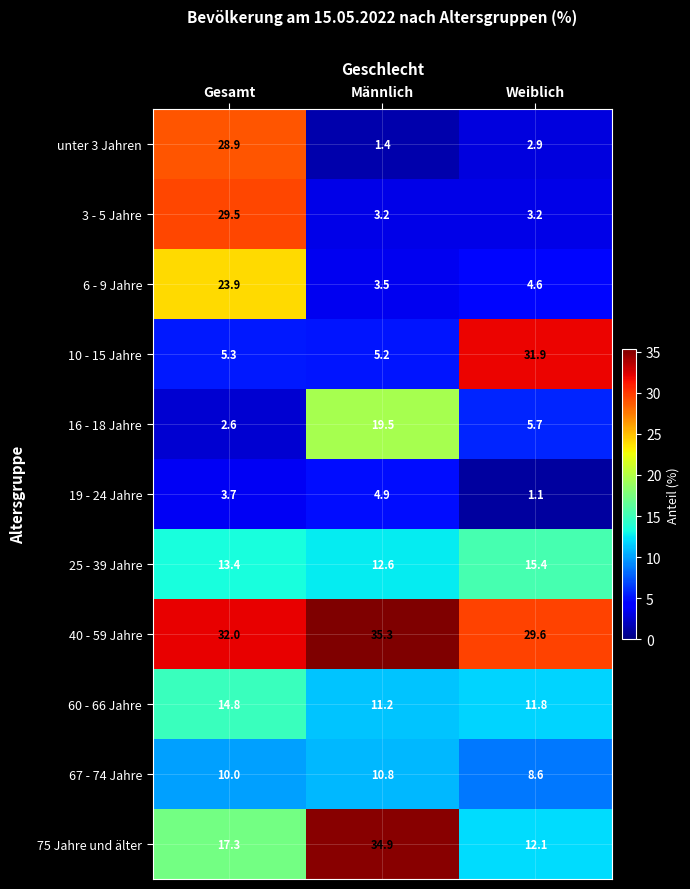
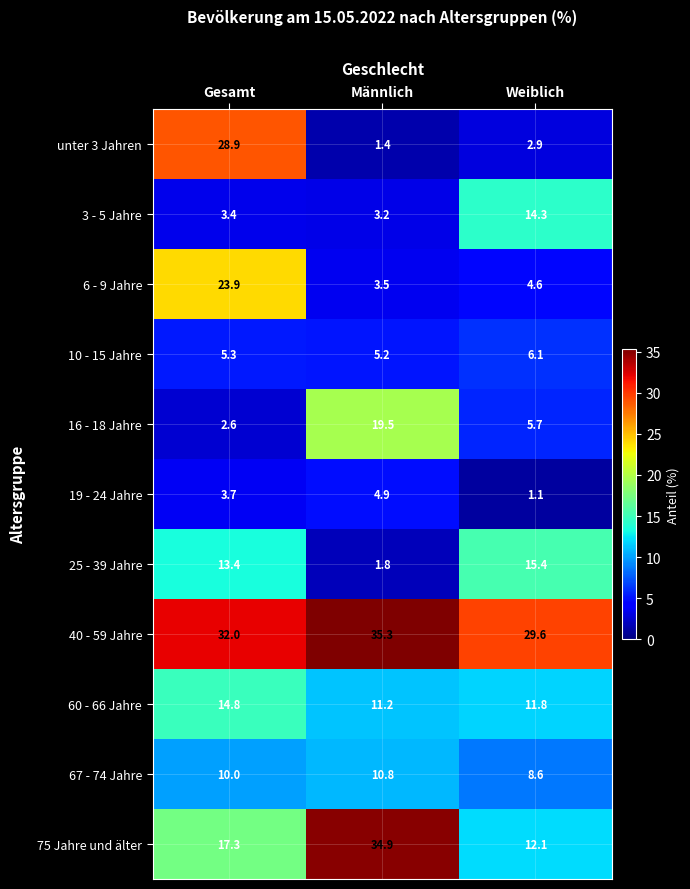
  {
    "unter 3 Jahren": {
      "Gesamt": 28.9,
      "Männlich": 1.4,
      "Weiblich": 2.9
    },
    "3 - 5 Jahre": {
-     "Gesamt": 29.5,
+     "Gesamt": 3.4,
      "Männlich": 3.2,
-     "Weiblich": 3.2
+     "Weiblich": 14.3
    },
    "6 - 9 Jahre": {
      "Gesamt": 23.9,
      "Männlich": 3.5,
      "Weiblich": 4.6
    },
    "10 - 15 Jahre": {
      "Gesamt": 5.3,
      "Männlich": 5.2,
-     "Weiblich": 31.9
+     "Weiblich": 6.1
    },
    "16 - 18 Jahre": {
      "Gesamt": 2.6,
      "Männlich": 19.5,
      "Weiblich": 5.7
    },
    "19 - 24 Jahre": {
      "Gesamt": 3.7,
      "Männlich": 4.9,
      "Weiblich": 1.1
    },
    "25 - 39 Jahre": {
      "Gesamt": 13.4,
-     "Männlich": 12.6,
+     "Männlich": 1.8,
      "Weiblich": 15.4
    },
    "40 - 59 Jahre": {
      "Gesamt": 32.0,
      "Männlich": 35.3,
      "Weiblich": 29.6
    },
    "60 - 66 Jahre": {
      "Gesamt": 14.8,
      "Männlich": 11.2,
      "Weiblich": 11.8
    },
    "67 - 74 Jahre": {
      "Gesamt": 10.0,
      "Männlich": 10.8,
      "Weiblich": 8.6
    },
    "75 Jahre und älter": {
      "Gesamt": 17.3,
      "Männlich": 34.9,
      "Weiblich": 12.1
    }
  }
